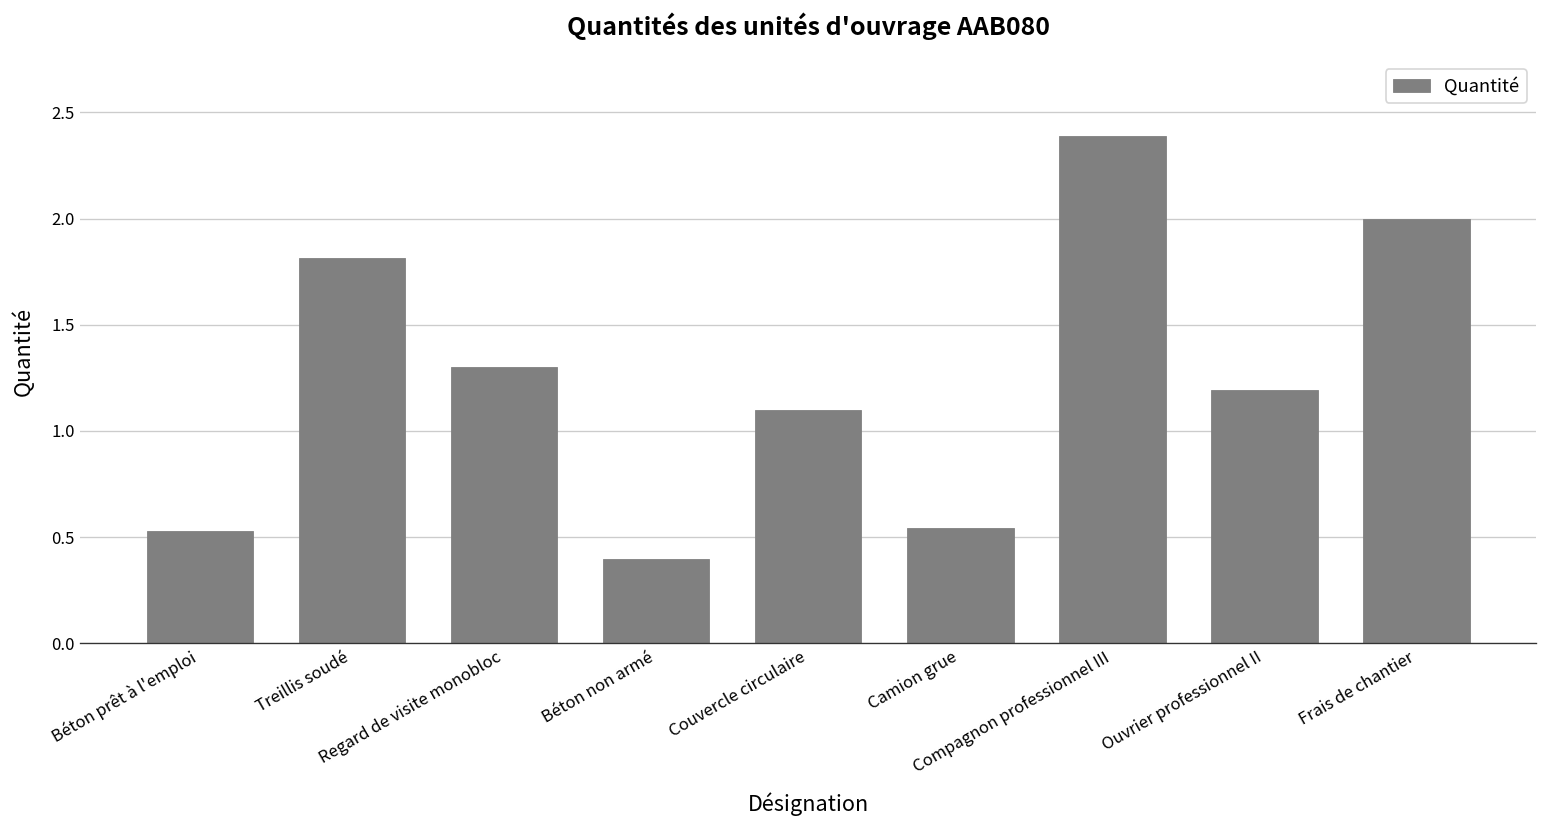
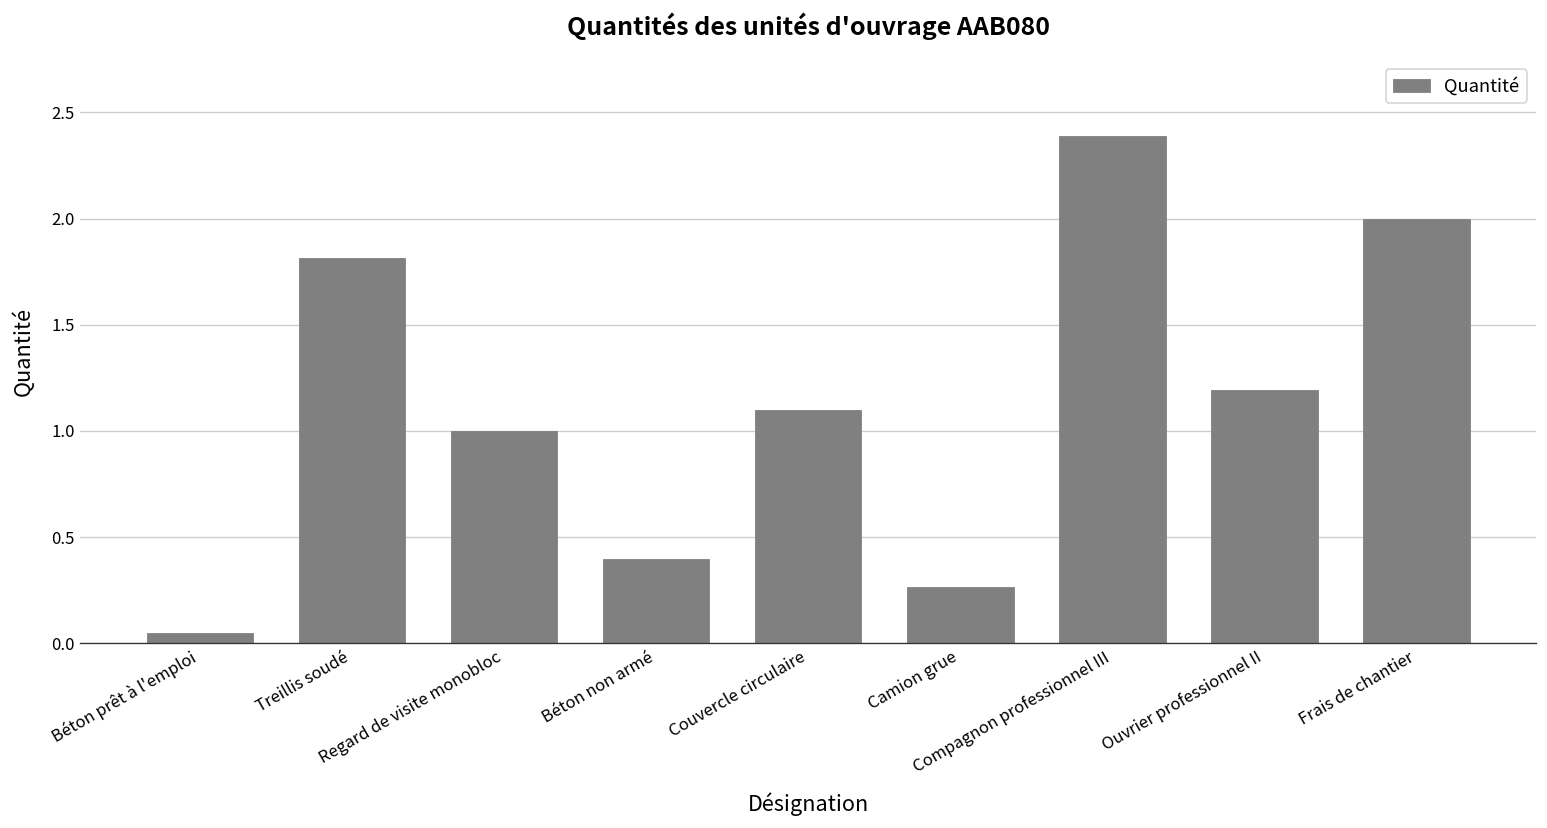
  {
-   "Béton prêt à l'emploi": 0.53,
+   "Béton prêt à l'emploi": 0.05,
    "Treillis soudé": 1.81,
-   "Regard de visite monobloc": 1.3,
+   "Regard de visite monobloc": 1.0,
    "Béton non armé": 0.40,
    "Couvercle circulaire": 1.10,
-   "Camion grue": 0.54,
+   "Camion grue": 0.27,
    "Compagnon professionnel III": 2.39,
    "Ouvrier professionnel II": 1.19,
    "Frais de chantier": 2.00
  }
